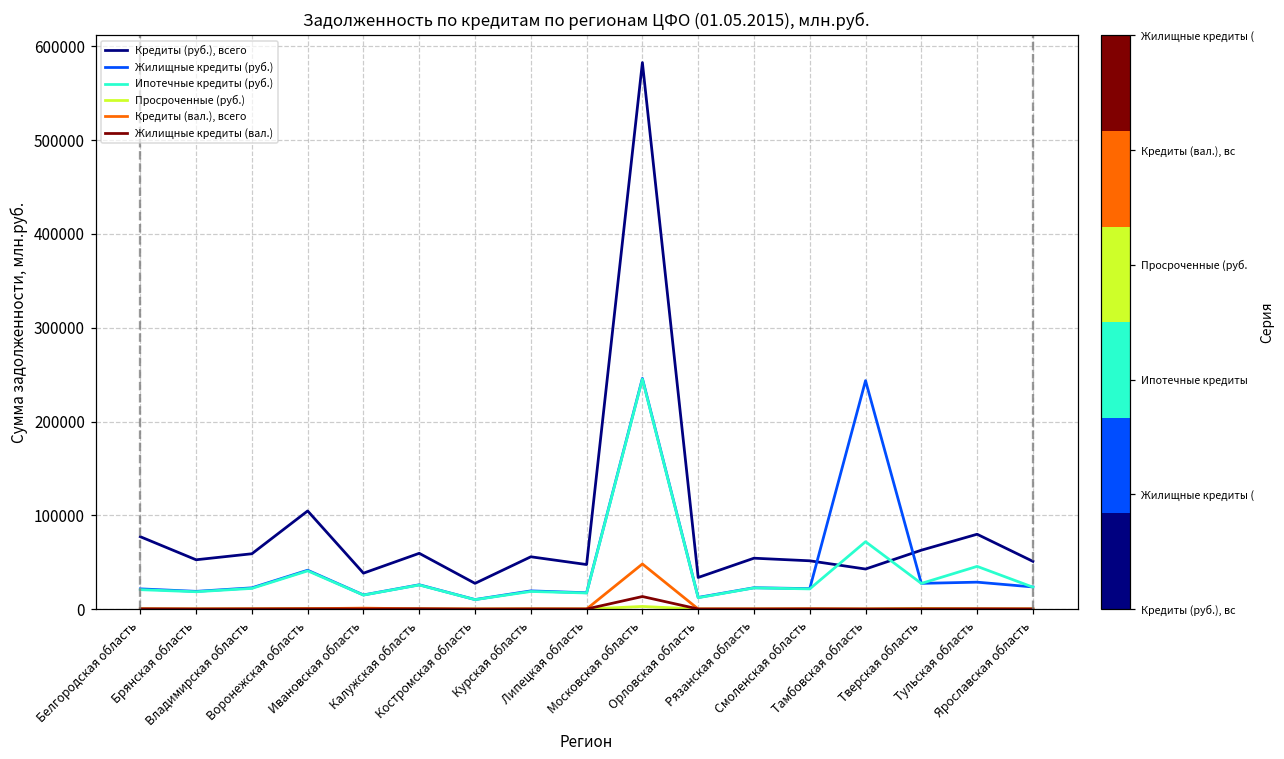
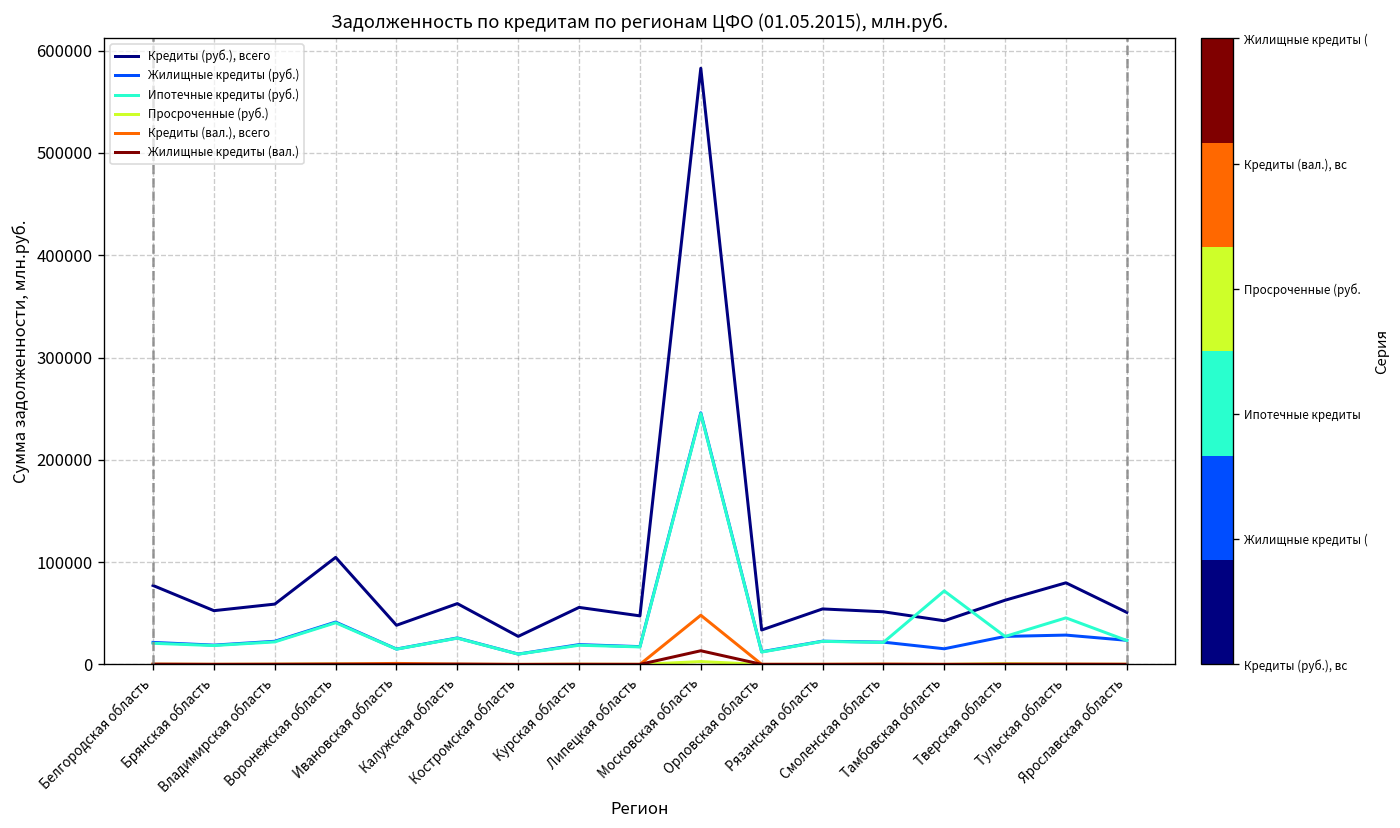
  {
    "Кредиты (руб.), всего": {
      "Белгородская область": 80000,
      "Брянская область": 50000,
      "Владимирская область": 60000,
      "Воронежская область": 100000,
      "Ивановская область": 40000,
      "Калужская область": 60000,
      "Костромская область": 30000,
      "Курская область": 60000,
      "Липецкая область": 50000,
      "Московская область": 580000,
      "Орловская область": 30000,
      "Рязанская область": 50000,
      "Смоленская область": 50000,
      "Тамбовская область": 40000,
      "Тверская область": 60000,
      "Тульская область": 80000,
      "Ярославская область": 50000
    },
    "Жилищные кредиты (руб.)": {
-     "Тамбовская область": 240000,
+     "Тамбовская область": 20000,
      "Тульская область": 30000
    },
    "Ипотечные кредиты (руб.)": {
      "Тамбовская область": 70000,
      "Тульская область": 50000
    },
    "Просроченные (руб.)": {
      "Московская область": 0
    },
    "Кредиты (вал.), всего": {
      "Московская область": 50000
    },
    "Жилищные кредиты (вал.)": {
      "Московская область": 10000
    }
  }
